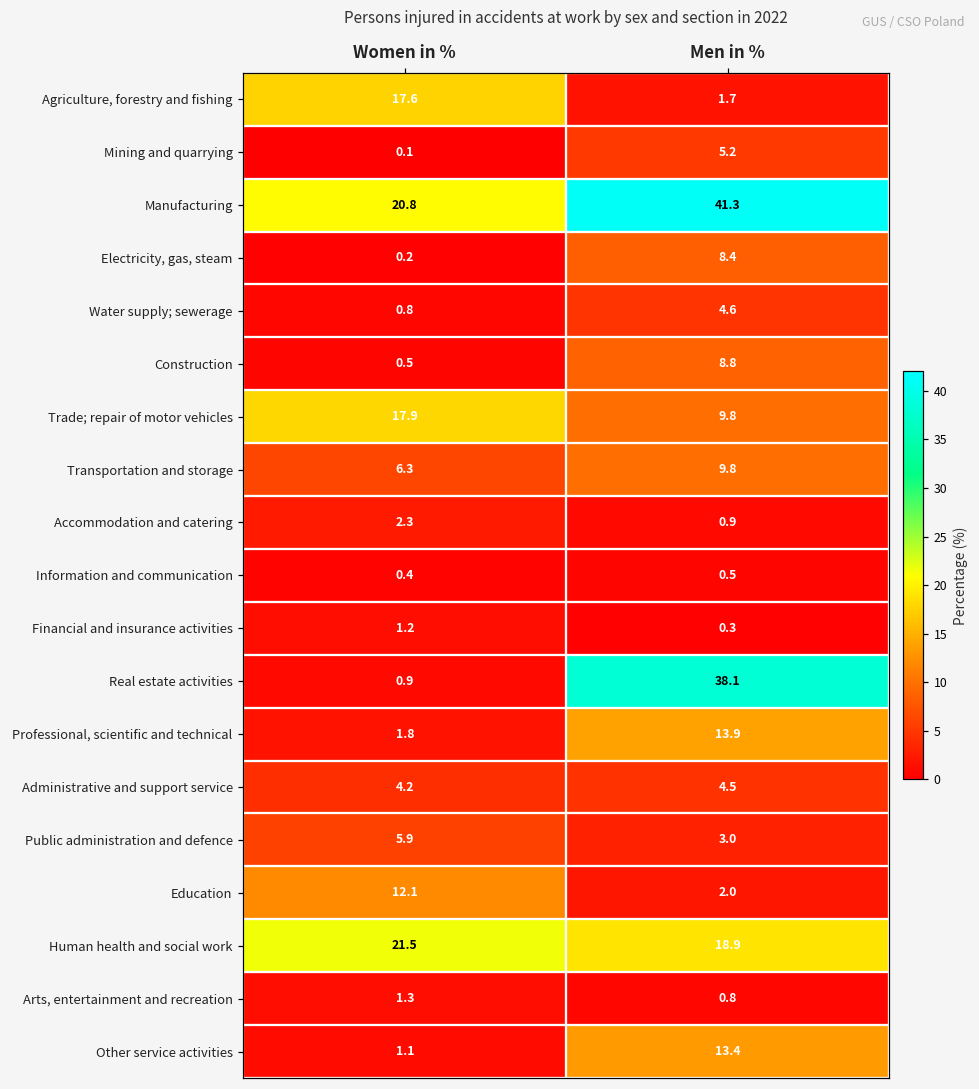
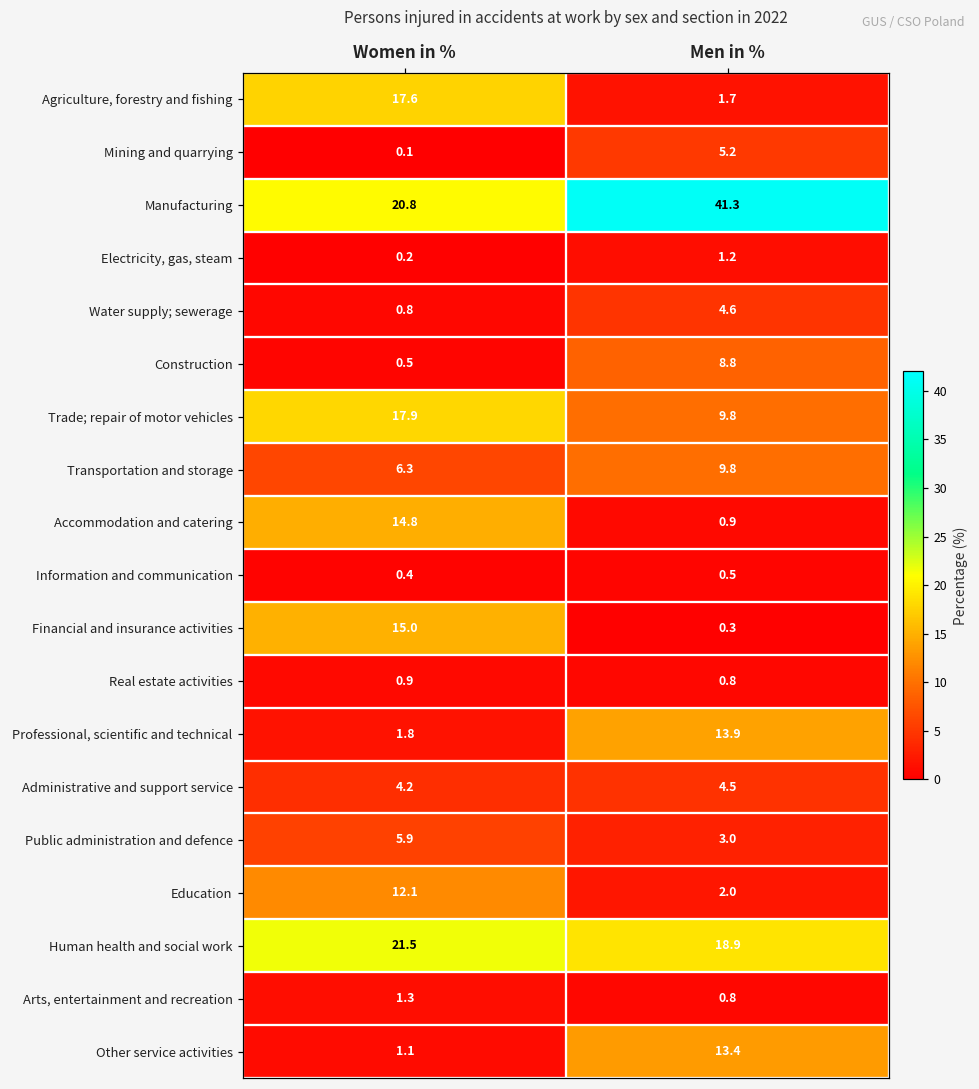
  {
    "Agriculture, forestry and fishing": {
      "Women in %": 17.6,
      "Men in %": 1.7
    },
    "Mining and quarrying": {
      "Women in %": 0.1,
      "Men in %": 5.2
    },
    "Manufacturing": {
      "Women in %": 20.8,
      "Men in %": 41.3
    },
    "Electricity, gas, steam": {
      "Women in %": 0.2,
-     "Men in %": 8.4
+     "Men in %": 1.2
    },
    "Water supply; sewerage": {
      "Women in %": 0.8,
      "Men in %": 4.6
    },
    "Construction": {
      "Women in %": 0.5,
      "Men in %": 8.8
    },
    "Trade; repair of motor vehicles": {
      "Women in %": 17.9,
      "Men in %": 9.8
    },
    "Transportation and storage": {
      "Women in %": 6.3,
      "Men in %": 9.8
    },
    "Accommodation and catering": {
-     "Women in %": 2.3,
+     "Women in %": 14.8,
      "Men in %": 0.9
    },
    "Information and communication": {
      "Women in %": 0.4,
      "Men in %": 0.5
    },
    "Financial and insurance activities": {
-     "Women in %": 1.2,
+     "Women in %": 15.0,
      "Men in %": 0.3
    },
    "Real estate activities": {
      "Women in %": 0.9,
-     "Men in %": 38.1
+     "Men in %": 0.8
    },
    "Professional, scientific and technical": {
      "Women in %": 1.8,
      "Men in %": 13.9
    },
    "Administrative and support service": {
      "Women in %": 4.2,
      "Men in %": 4.5
    },
    "Public administration and defence": {
      "Women in %": 5.9,
      "Men in %": 3.0
    },
    "Education": {
      "Women in %": 12.1,
      "Men in %": 2.0
    },
    "Human health and social work": {
      "Women in %": 21.5,
      "Men in %": 18.9
    },
    "Arts, entertainment and recreation": {
      "Women in %": 1.3,
      "Men in %": 0.8
    },
    "Other service activities": {
      "Women in %": 1.1,
      "Men in %": 13.4
    }
  }
